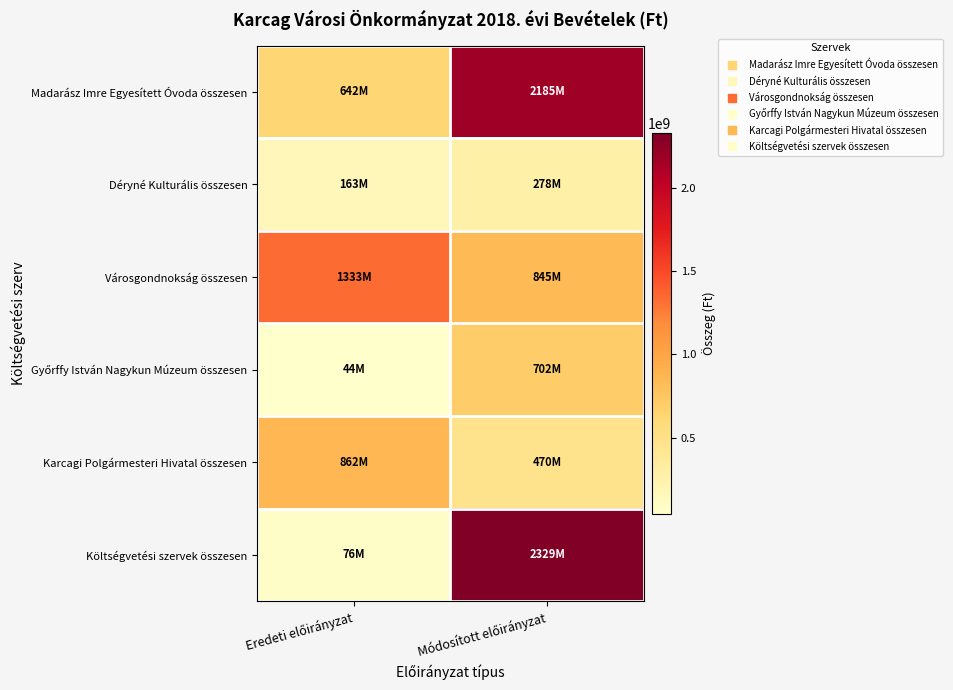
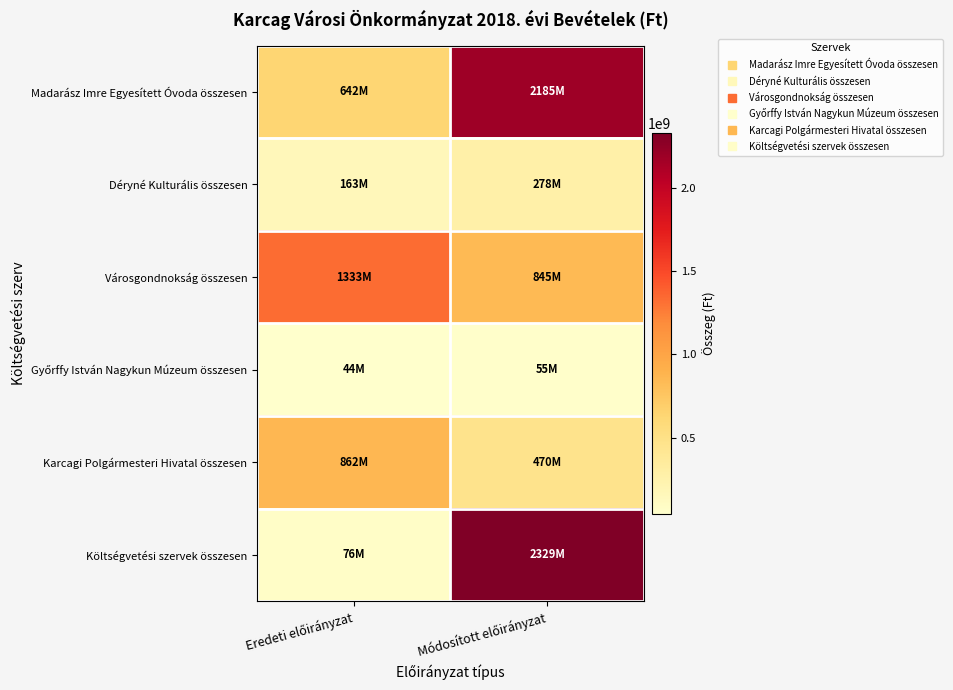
  {
    "Madarász Imre Egyesített Óvoda összesen": {
      "Eredeti előirányzat": "642M",
      "Módosított előirányzat": "2185M"
    },
    "Déryné Kulturális összesen": {
      "Eredeti előirányzat": "163M",
      "Módosított előirányzat": "278M"
    },
    "Városgondnokság összesen": {
      "Eredeti előirányzat": "1333M",
      "Módosított előirányzat": "845M"
    },
    "Győrffy István Nagykun Múzeum összesen": {
      "Eredeti előirányzat": "44M",
-     "Módosított előirányzat": "702M"
+     "Módosított előirányzat": "55M"
    },
    "Karcagi Polgármesteri Hivatal összesen": {
      "Eredeti előirányzat": "862M",
      "Módosított előirányzat": "470M"
    },
    "Költségvetési szervek összesen": {
      "Eredeti előirányzat": "76M",
      "Módosított előirányzat": "2329M"
    }
  }
